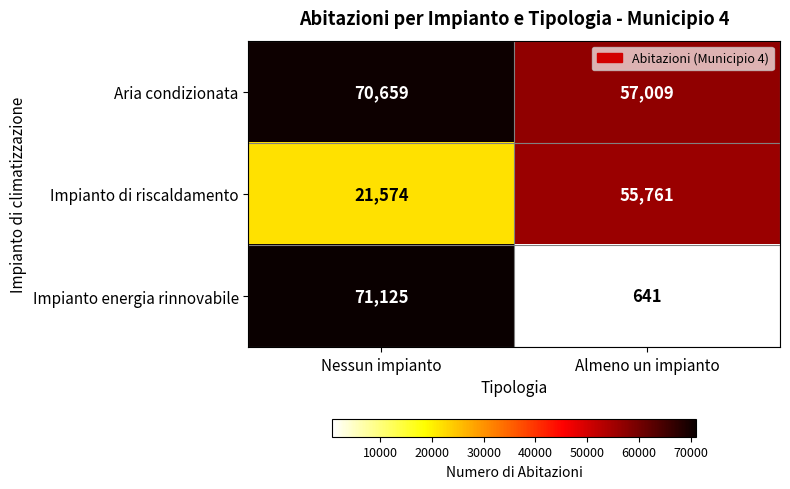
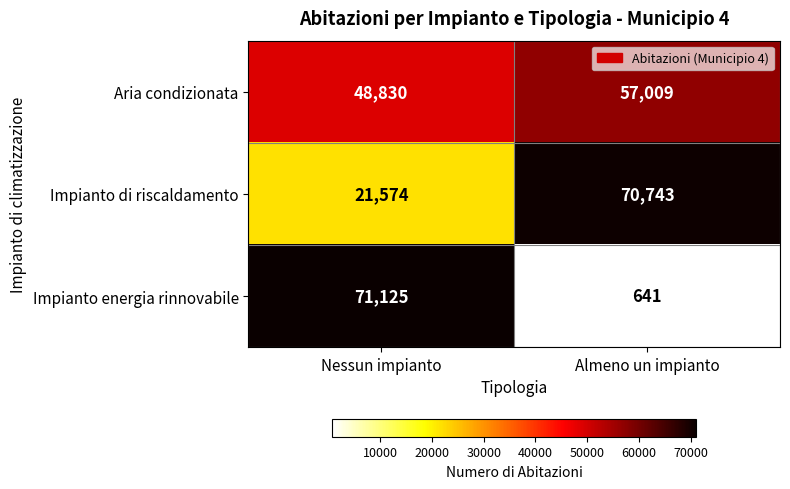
  {
    "Aria condizionata": {
-     "Nessun impianto": "70,659",
+     "Nessun impianto": "48,830",
      "Almeno un impianto": "57,009"
    },
    "Impianto di riscaldamento": {
      "Nessun impianto": "21,574",
-     "Almeno un impianto": "55,761"
+     "Almeno un impianto": "70,743"
    },
    "Impianto energia rinnovabile": {
      "Nessun impianto": "71,125",
      "Almeno un impianto": "641"
    }
  }
